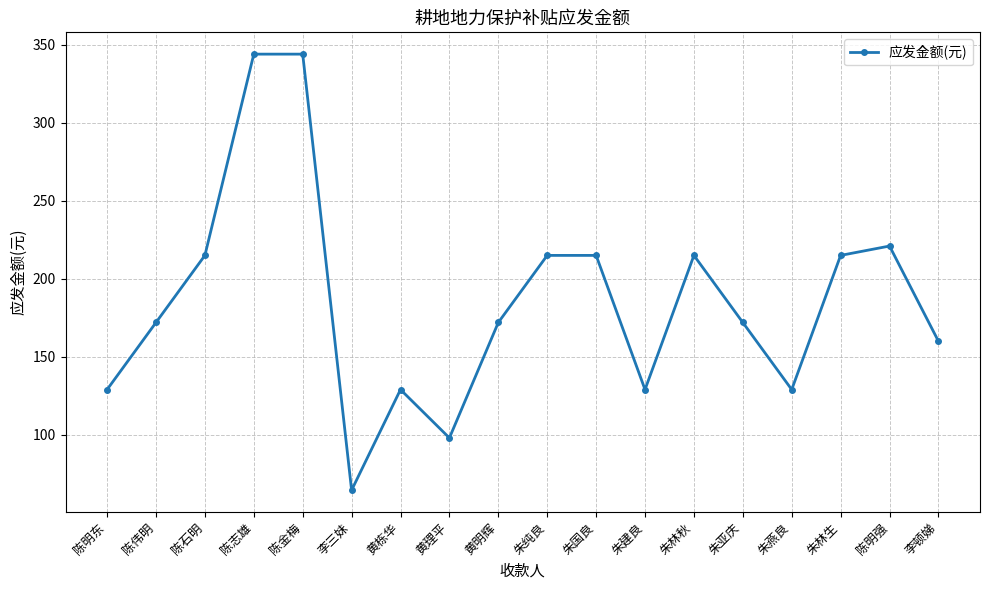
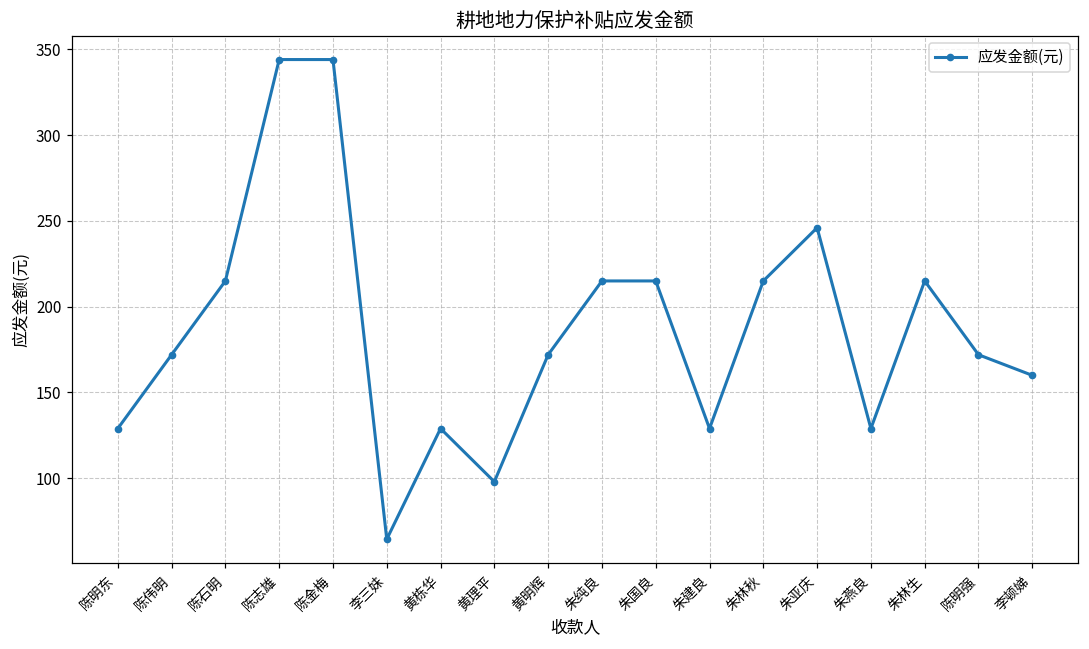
  {
    "陈明东": 129,
    "陈伟明": 172,
    "陈石明": 215,
    "陈志雄": 344,
    "陈金梅": 344,
    "李三妹": 65,
    "黄栋华": 129,
    "黄理平": 98,
    "黄明辉": 172,
    "朱纯良": 215,
    "朱国良": 215,
    "朱建良": 129,
    "朱林秋": 215,
-   "朱亚庆": 172,
+   "朱亚庆": 246,
    "朱燕良": 129,
    "朱林生": 215,
-   "陈明强": 221,
+   "陈明强": 172,
    "李顿娣": 160
  }
